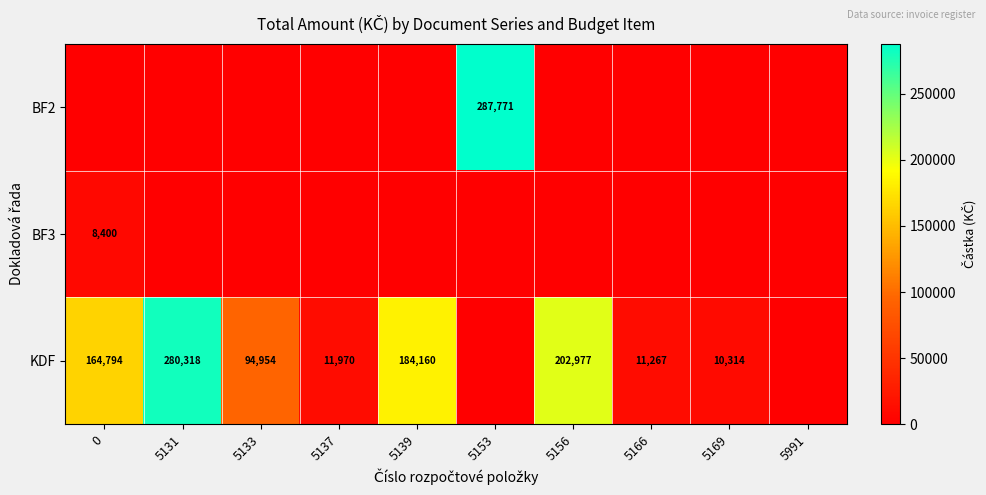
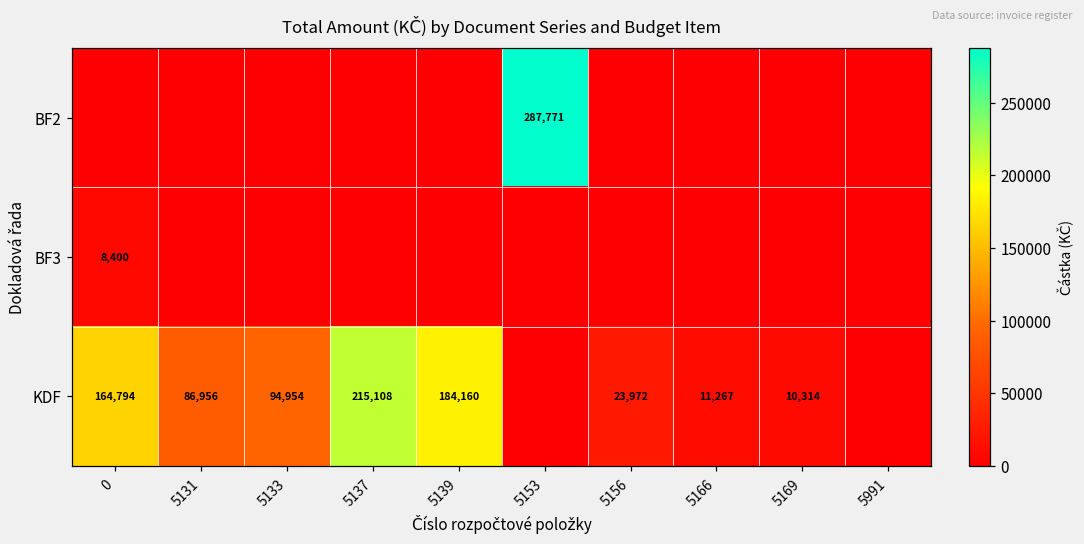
  {
    "BF2": {
      "5153": "287,771"
    },
    "BF3": {
      "0": "8,400"
    },
    "KDF": {
      "0": "164,794",
-     "5131": "280,318",
+     "5131": "86,956",
      "5133": "94,954",
-     "5137": "11,970",
+     "5137": "215,108",
      "5139": "184,160",
-     "5156": "202,977",
+     "5156": "23,972",
      "5166": "11,267",
      "5169": "10,314"
    }
  }
